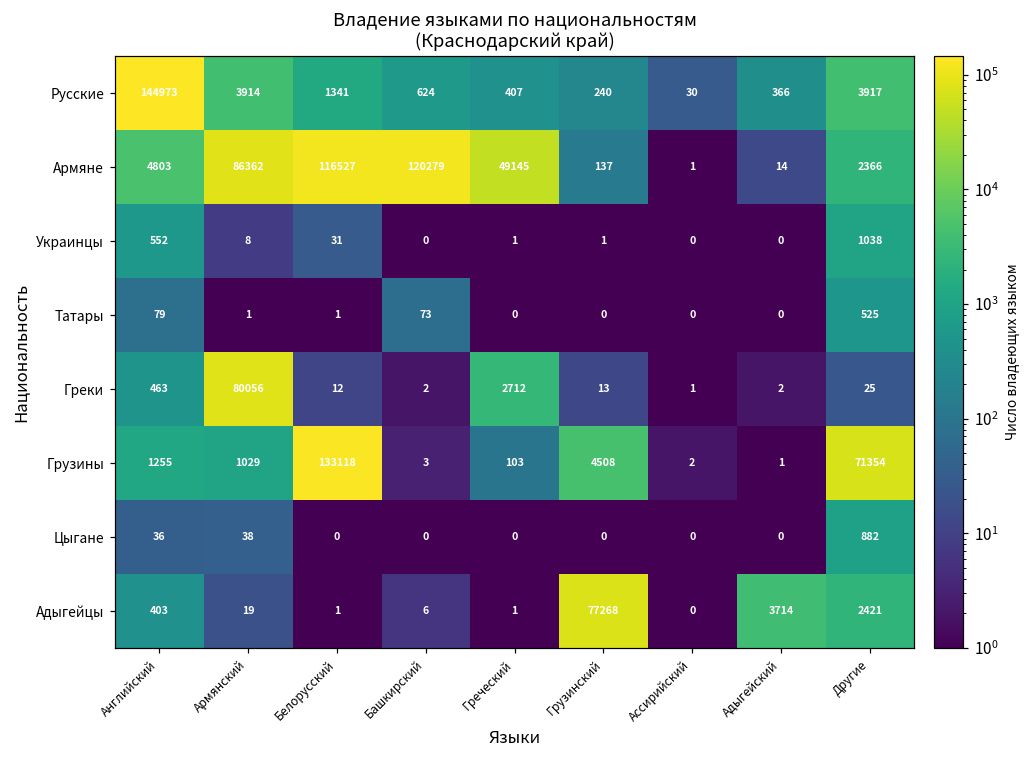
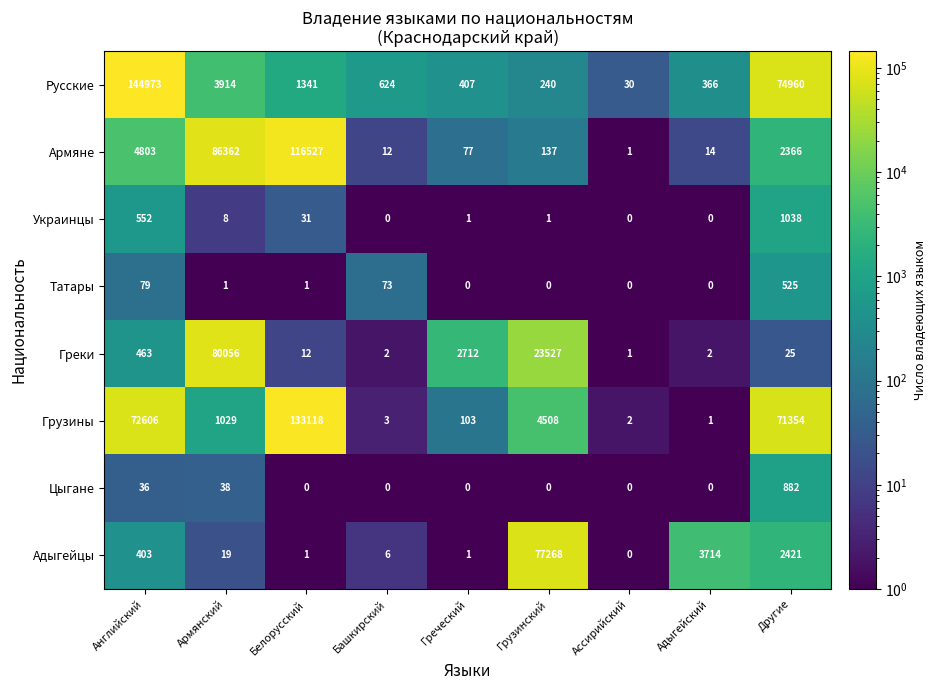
  {
    "Русские": {
      "Английский": 144973,
      "Армянский": 3914,
      "Белорусский": 1341,
      "Башкирский": 624,
      "Греческий": 407,
      "Грузинский": 240,
      "Ассирийский": 30,
      "Адыгейский": 366,
-     "Другие": 3917
+     "Другие": 74960
    },
    "Армяне": {
      "Английский": 4803,
      "Армянский": 86362,
      "Белорусский": 116527,
-     "Башкирский": 120279,
-     "Греческий": 49145,
+     "Башкирский": 12,
+     "Греческий": 77,
      "Грузинский": 137,
      "Ассирийский": 1,
      "Адыгейский": 14,
      "Другие": 2366
    },
    "Украинцы": {
      "Английский": 552,
      "Армянский": 8,
      "Белорусский": 31,
      "Башкирский": 0,
      "Греческий": 1,
      "Грузинский": 1,
      "Ассирийский": 0,
      "Адыгейский": 0,
      "Другие": 1038
    },
    "Татары": {
      "Английский": 79,
      "Армянский": 1,
      "Белорусский": 1,
      "Башкирский": 73,
      "Греческий": 0,
      "Грузинский": 0,
      "Ассирийский": 0,
      "Адыгейский": 0,
      "Другие": 525
    },
    "Греки": {
      "Английский": 463,
      "Армянский": 80056,
      "Белорусский": 12,
      "Башкирский": 2,
      "Греческий": 2712,
-     "Грузинский": 13,
+     "Грузинский": 23527,
      "Ассирийский": 1,
      "Адыгейский": 2,
      "Другие": 25
    },
    "Грузины": {
-     "Английский": 1255,
+     "Английский": 72606,
      "Армянский": 1029,
      "Белорусский": 133118,
      "Башкирский": 3,
      "Греческий": 103,
      "Грузинский": 4508,
      "Ассирийский": 2,
      "Адыгейский": 1,
      "Другие": 71354
    },
    "Цыгане": {
      "Английский": 36,
      "Армянский": 38,
      "Белорусский": 0,
      "Башкирский": 0,
      "Греческий": 0,
      "Грузинский": 0,
      "Ассирийский": 0,
      "Адыгейский": 0,
      "Другие": 882
    },
    "Адыгейцы": {
      "Английский": 403,
      "Армянский": 19,
      "Белорусский": 1,
      "Башкирский": 6,
      "Греческий": 1,
      "Грузинский": 77268,
      "Ассирийский": 0,
      "Адыгейский": 3714,
      "Другие": 2421
    }
  }
